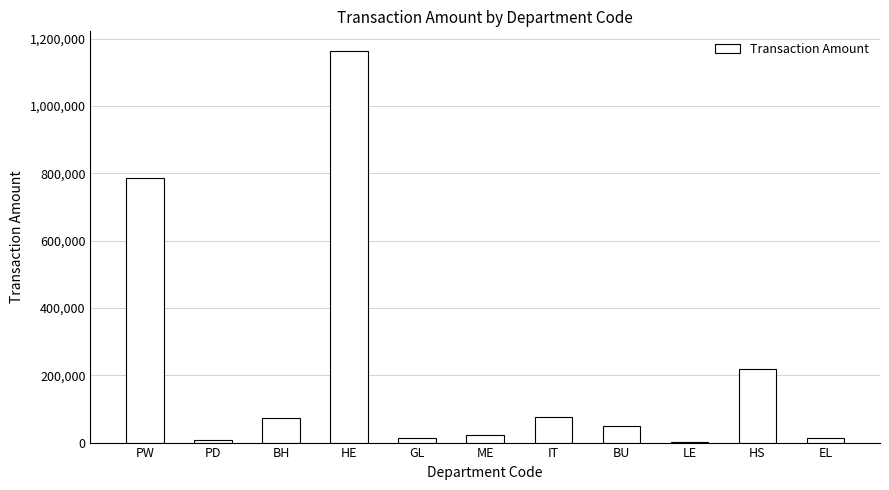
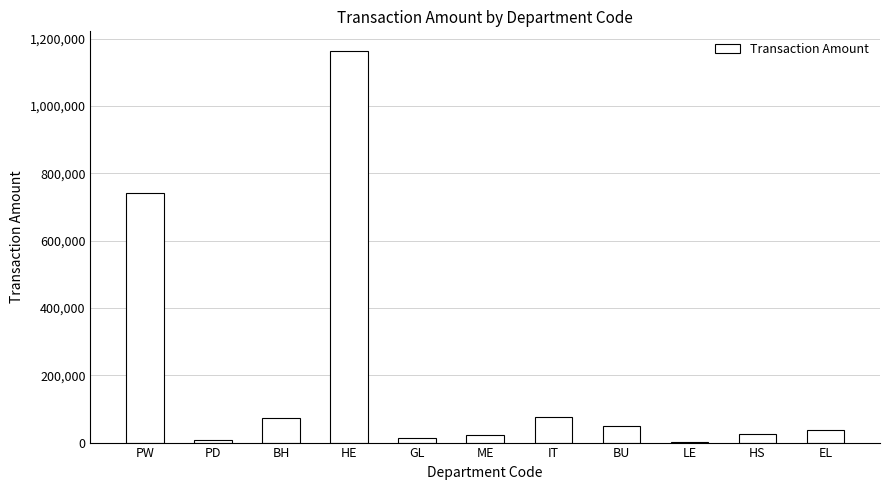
  {
-   "PW": "790,000",
+   "PW": "740,000",
    "PD": "10,000",
    "BH": "70,000",
    "HE": "1,160,000",
    "GL": "10,000",
    "ME": "20,000",
    "IT": "80,000",
    "BU": "50,000",
-   "HS": "220,000",
-   "EL": "10,000"
+   "HS": "20,000",
+   "EL": "40,000"
  }
